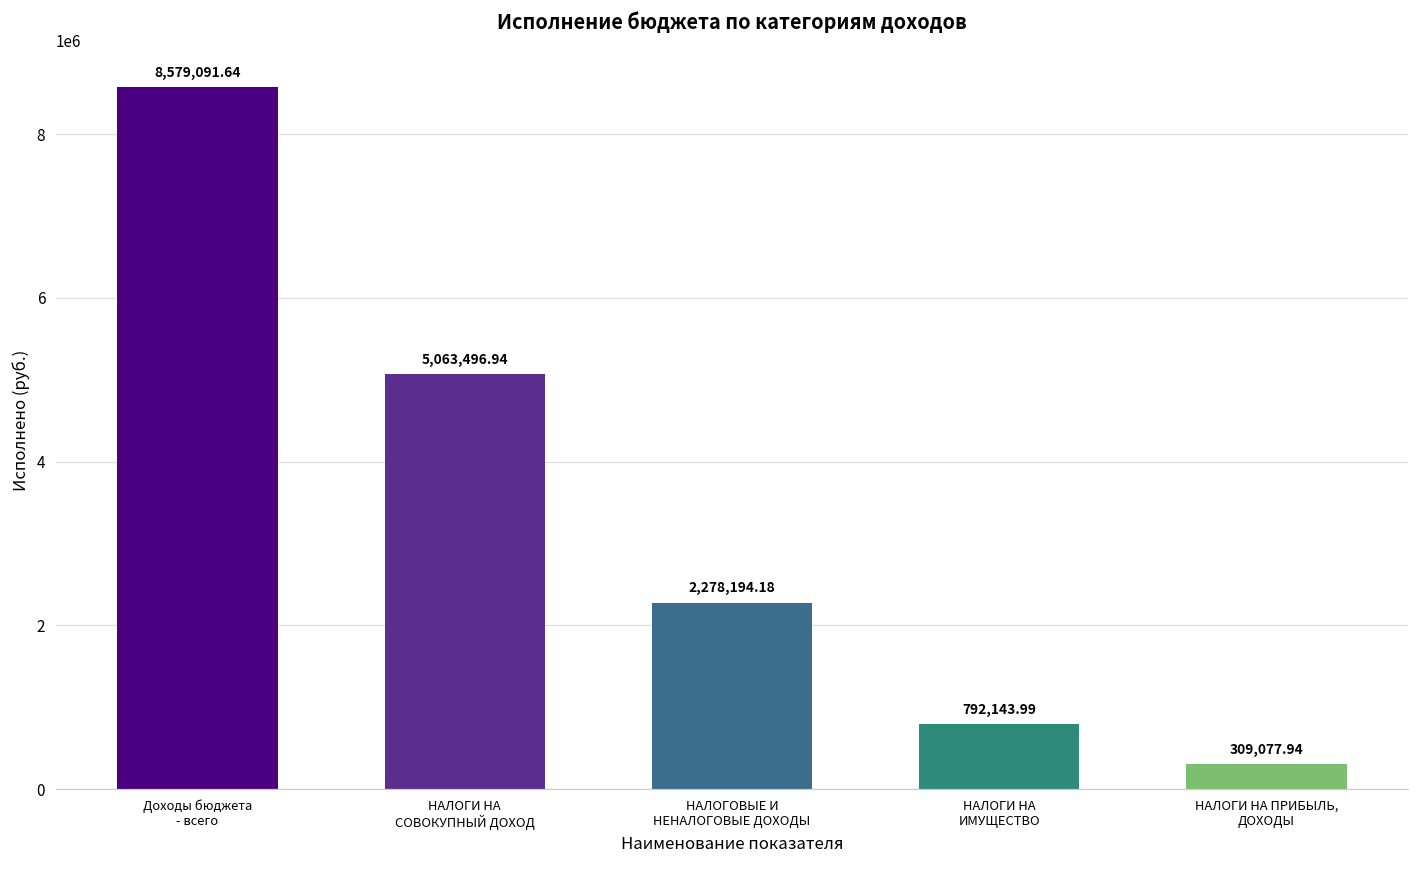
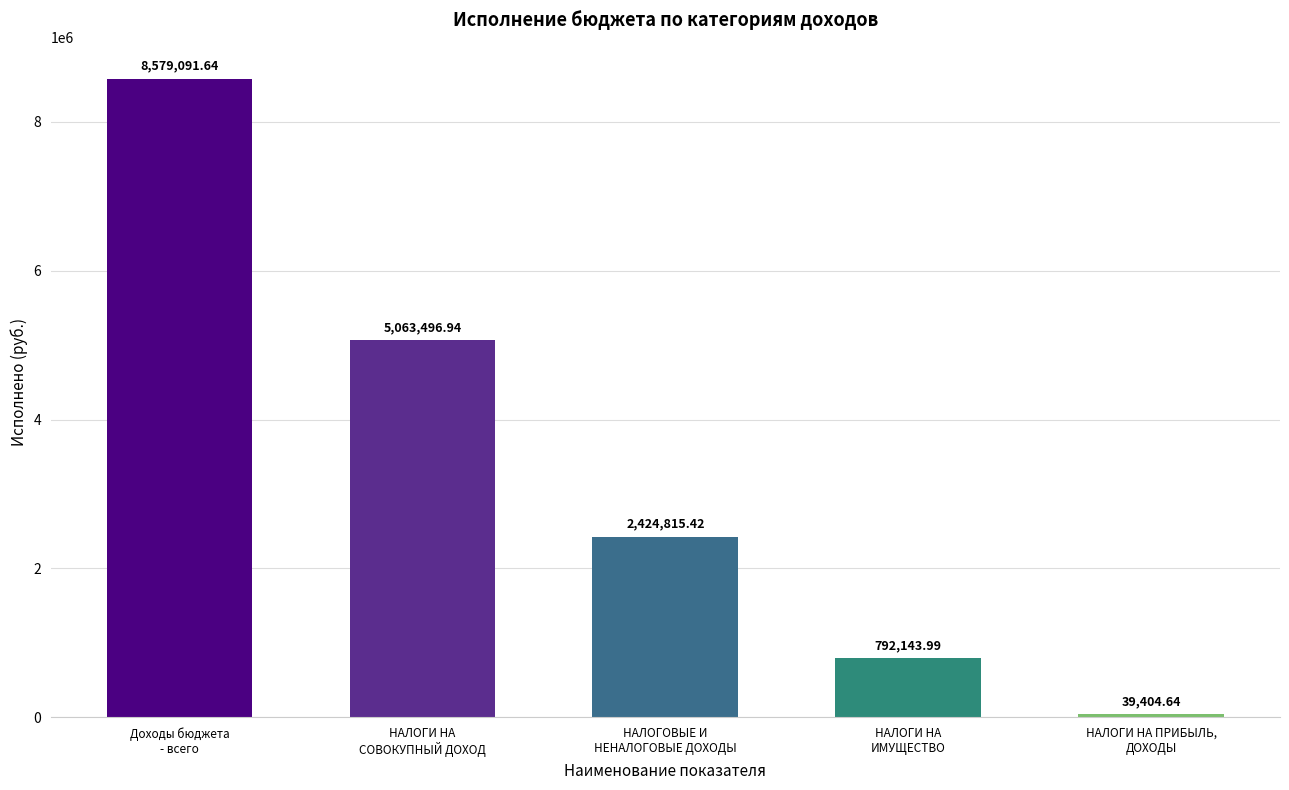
  {
    "Доходы бюджета - всего": "8,579,091.64",
    "НАЛОГИ НА СОВОКУПНЫЙ ДОХОД": "5,063,496.94",
-   "НАЛОГОВЫЕ И НЕНАЛОГОВЫЕ ДОХОДЫ": "2,278,194.18",
+   "НАЛОГОВЫЕ И НЕНАЛОГОВЫЕ ДОХОДЫ": "2,424,815.42",
    "НАЛОГИ НА ИМУЩЕСТВО": "792,143.99",
-   "НАЛОГИ НА ПРИБЫЛЬ, ДОХОДЫ": "309,077.94"
+   "НАЛОГИ НА ПРИБЫЛЬ, ДОХОДЫ": "39,404.64"
  }
